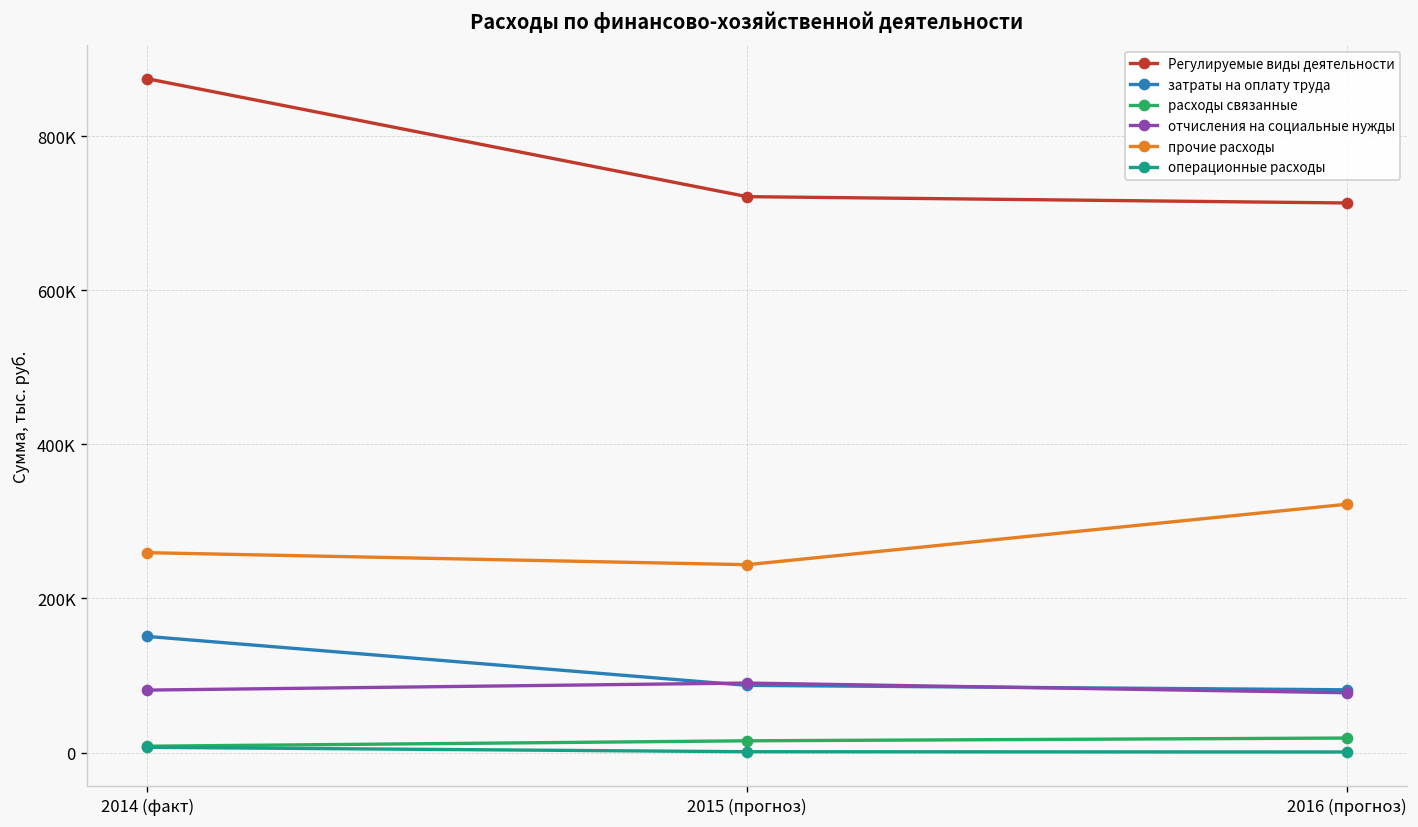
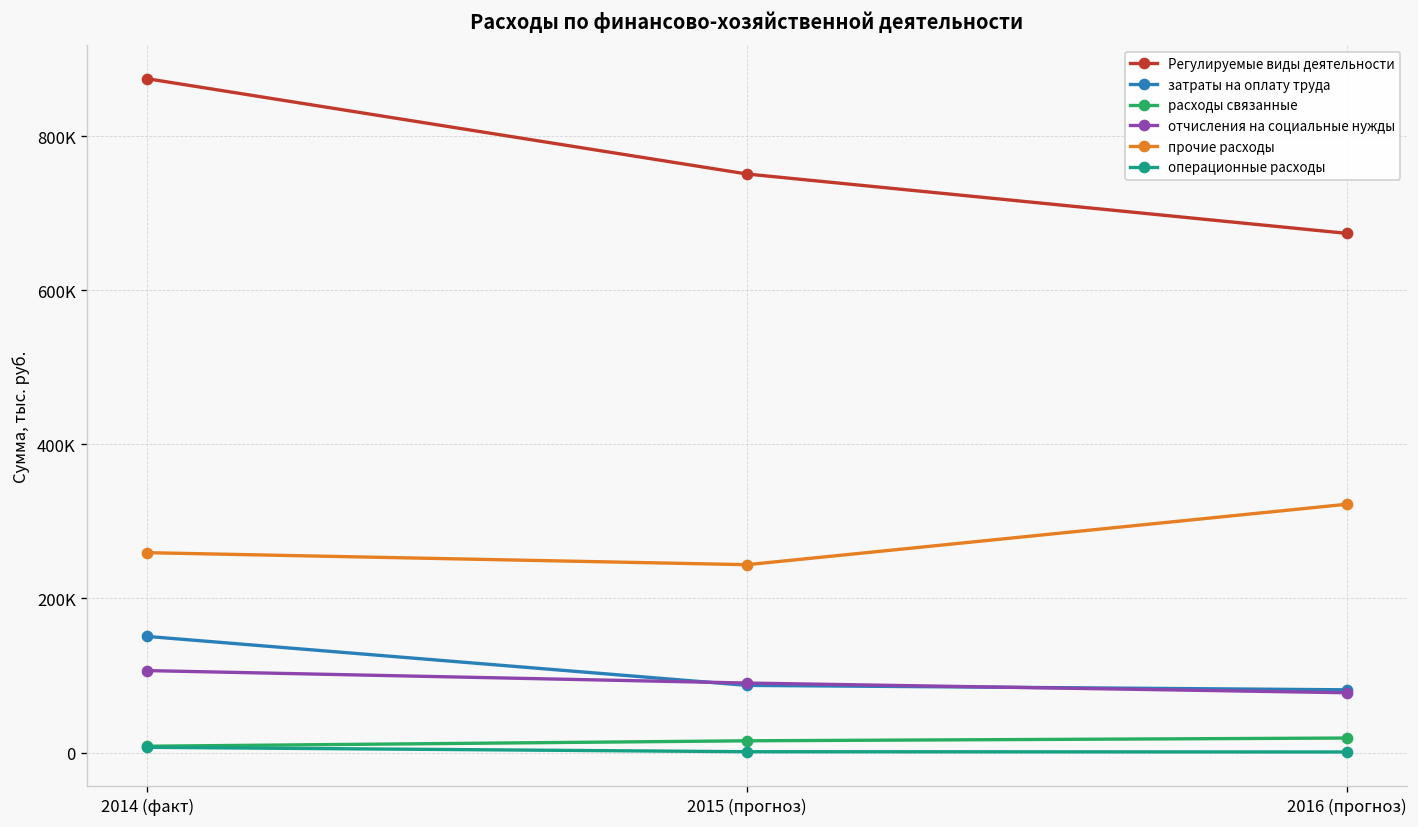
  {
    "Регулируемые виды деятельности": {
      "2014 (факт)": 870000,
-     "2015 (прогноз)": 720000,
-     "2016 (прогноз)": 710000
+     "2015 (прогноз)": 750000,
+     "2016 (прогноз)": 670000
    },
    "затраты на оплату труда": {
      "2014 (факт)": 150000
    },
    "отчисления на социальные нужды": {
-     "2014 (факт)": 80000
+     "2014 (факт)": 110000
    },
    "прочие расходы": {
      "2014 (факт)": 260000,
      "2015 (прогноз)": 240000,
      "2016 (прогноз)": 320000
    }
  }
